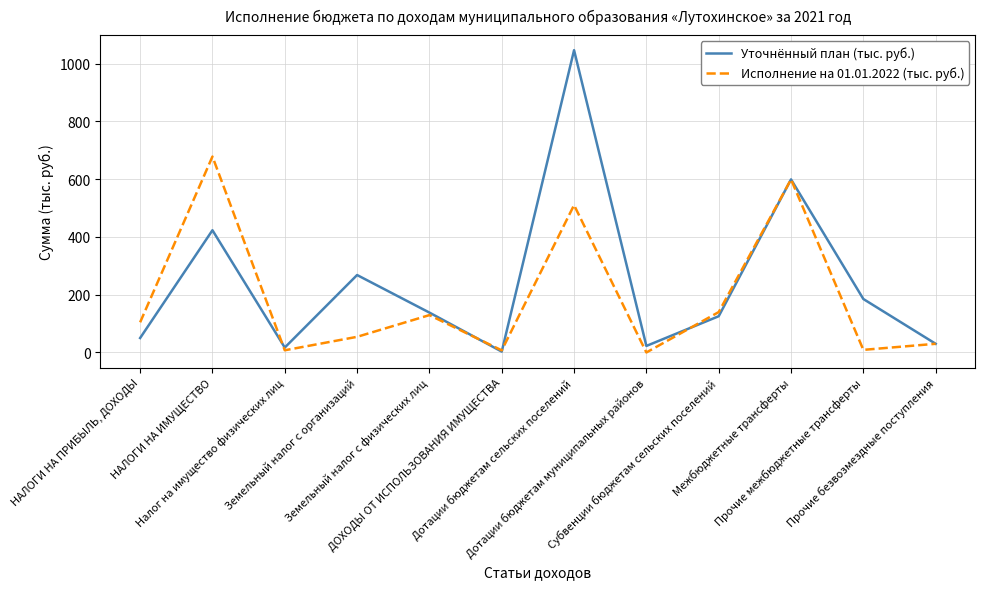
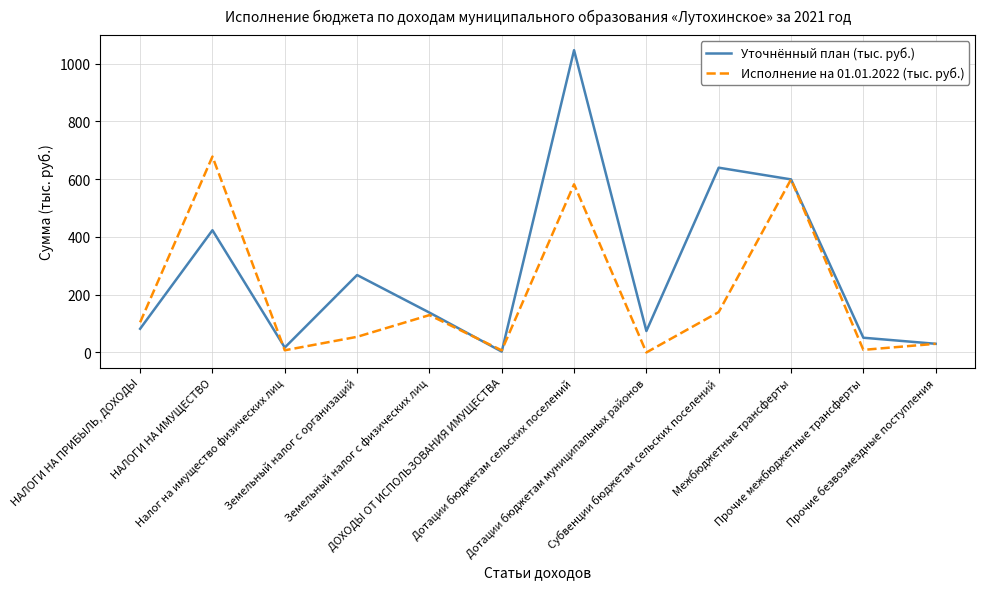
  {
    "Уточнённый план (тыс. руб.)": {
-     "НАЛОГИ НА ПРИБЫЛЬ, ДОХОДЫ": 50,
+     "НАЛОГИ НА ПРИБЫЛЬ, ДОХОДЫ": 80,
      "НАЛОГИ НА ИМУЩЕСТВО": 420,
      "Налог на имущество физических лиц": 20,
      "Земельный налог с организаций": 270,
      "Дотации бюджетам сельских поселений": 1050,
-     "Дотации бюджетам муниципальных районов": 20,
-     "Субвенции бюджетам сельских поселений": 130,
-     "Прочие межбюджетные трансферты": 190
+     "Дотации бюджетам муниципальных районов": 70,
+     "Субвенции бюджетам сельских поселений": 640,
+     "Прочие межбюджетные трансферты": 50
    },
    "Исполнение на 01.01.2022 (тыс. руб.)": {
      "НАЛОГИ НА ПРИБЫЛЬ, ДОХОДЫ": 100,
      "НАЛОГИ НА ИМУЩЕСТВО": 680,
      "Налог на имущество физических лиц": 10,
      "Земельный налог с организаций": 50,
-     "Дотации бюджетам сельских поселений": 510,
+     "Дотации бюджетам сельских поселений": 580,
      "Дотации бюджетам муниципальных районов": 0,
      "Субвенции бюджетам сельских поселений": 140,
      "Прочие межбюджетные трансферты": 10
    }
  }
